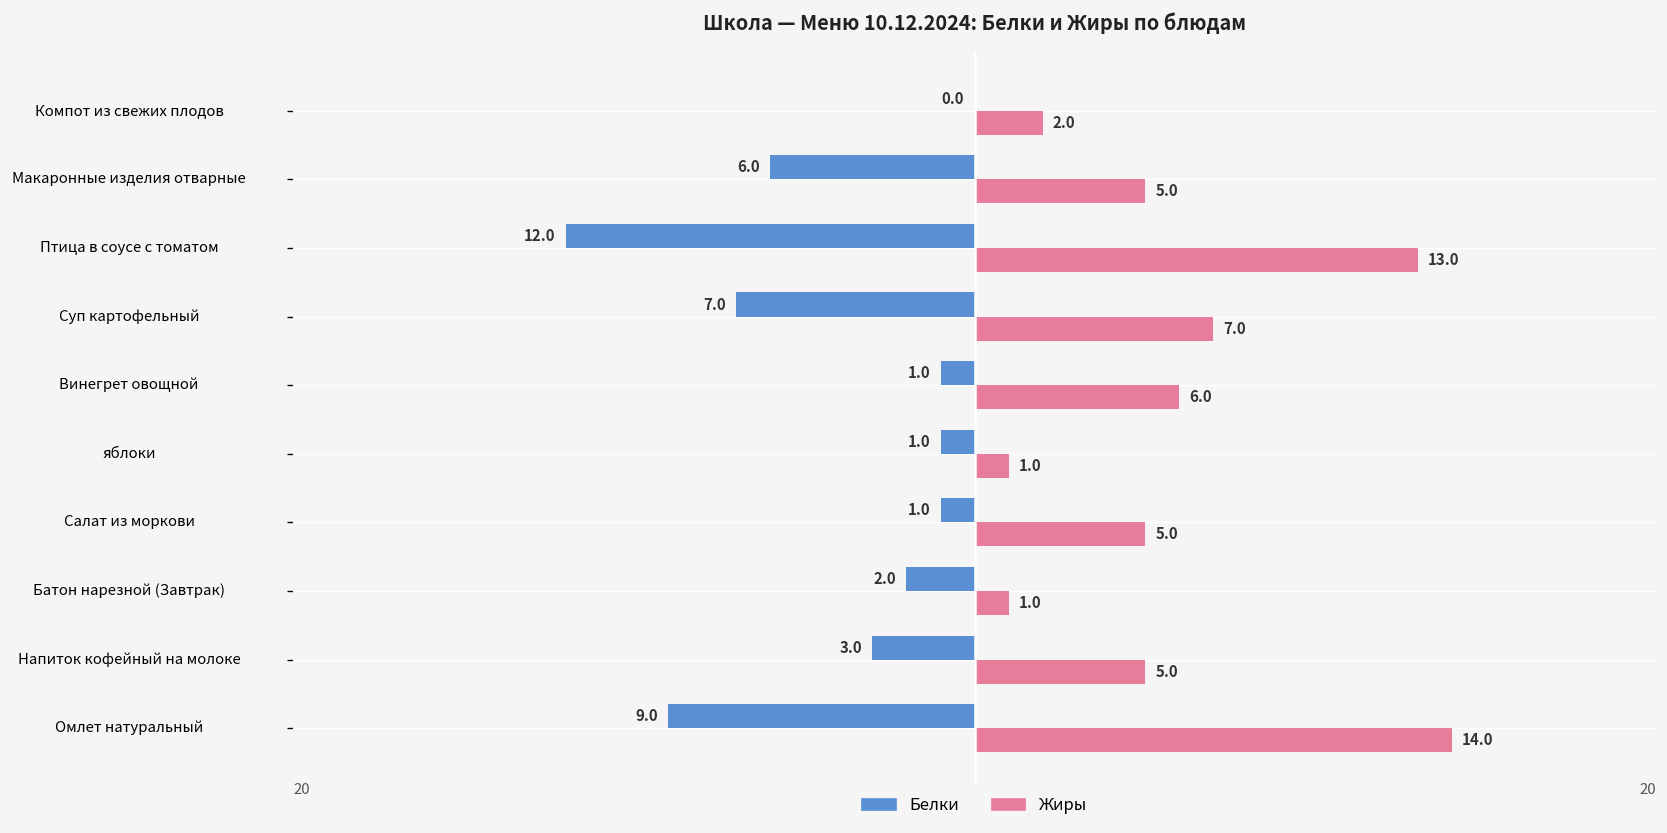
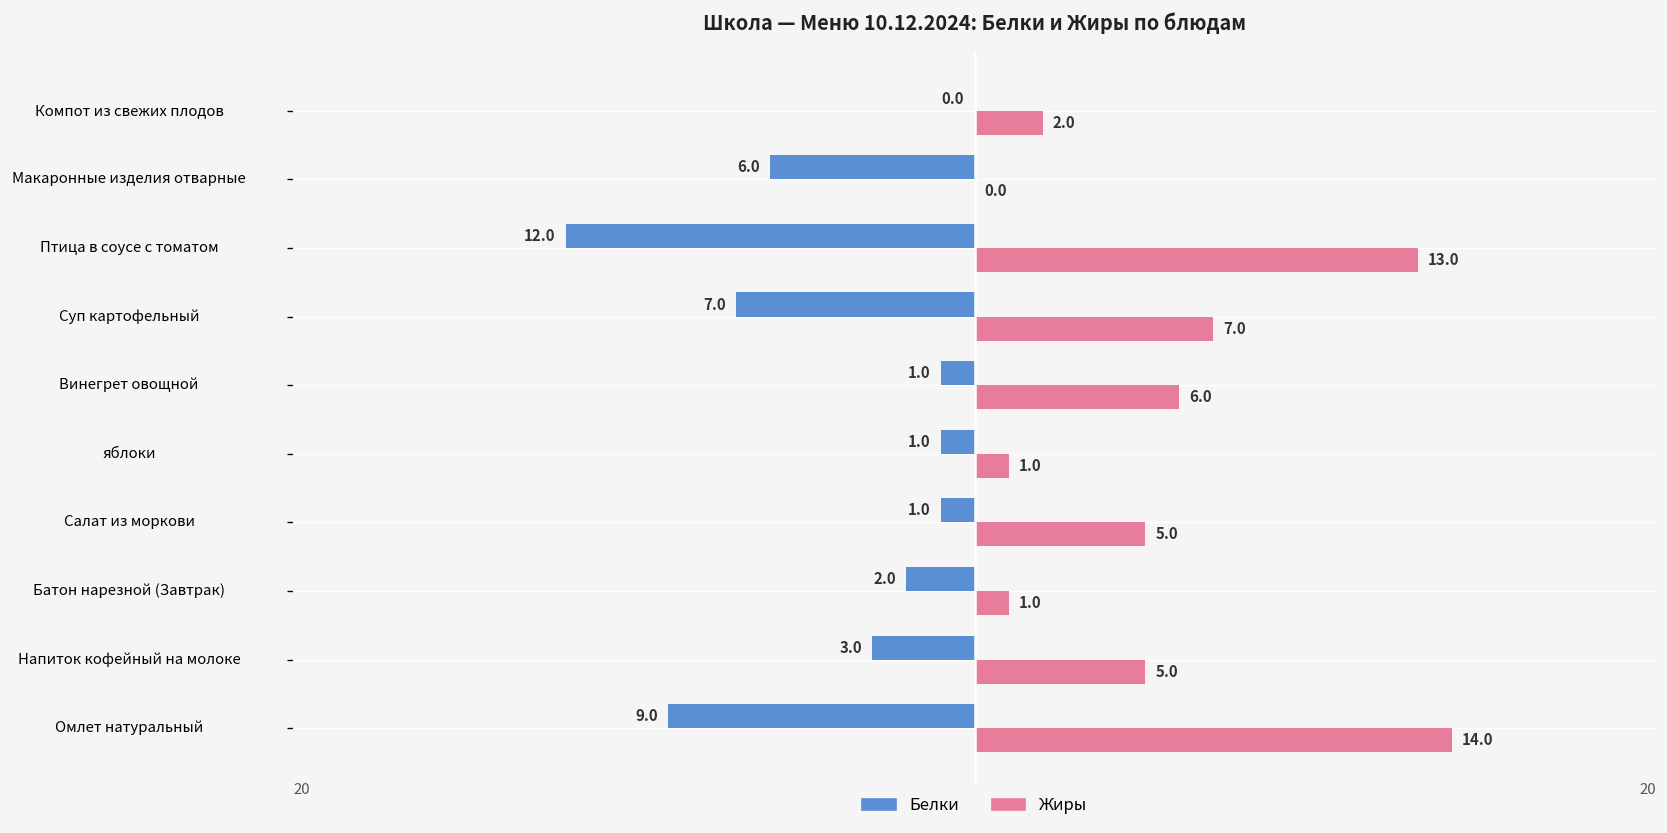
  {
    "Белки": {
      "Компот из свежих плодов": 0.0
    },
    "Жиры": {
      "Компот из свежих плодов": 2.0,
-     "Макаронные изделия отварные": 5.0,
+     "Макаронные изделия отварные": 0.0,
      "Птица в соусе с томатом": 13.0,
      "Суп картофельный": 7.0,
      "Винегрет овощной": 6.0,
      "яблоки": 1.0,
      "Салат из моркови": 5.0,
      "Батон нарезной (Завтрак)": 1.0,
      "Напиток кофейный на молоке": 5.0,
      "Омлет натуральный": 14.0
    }
  }
